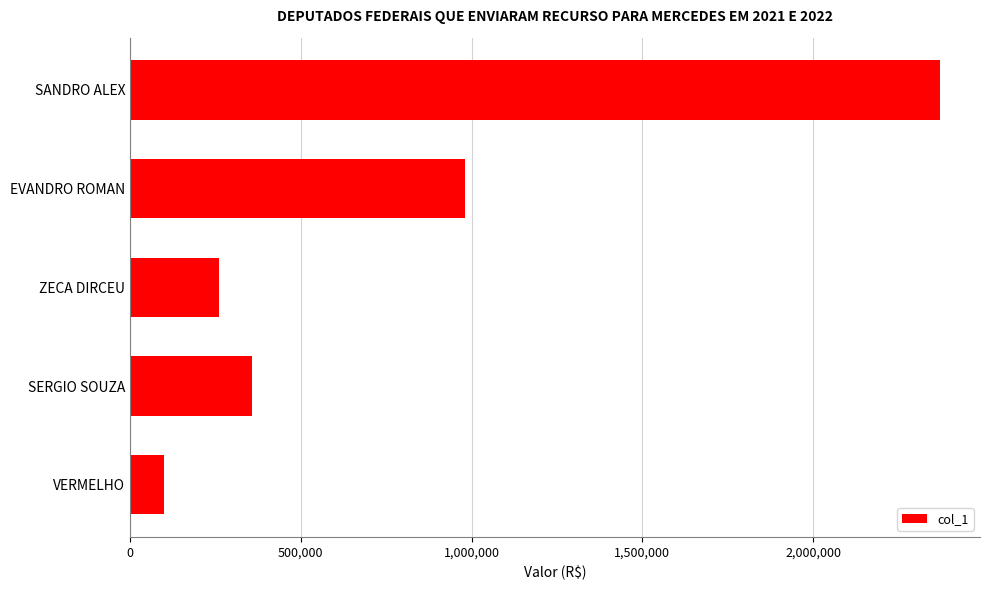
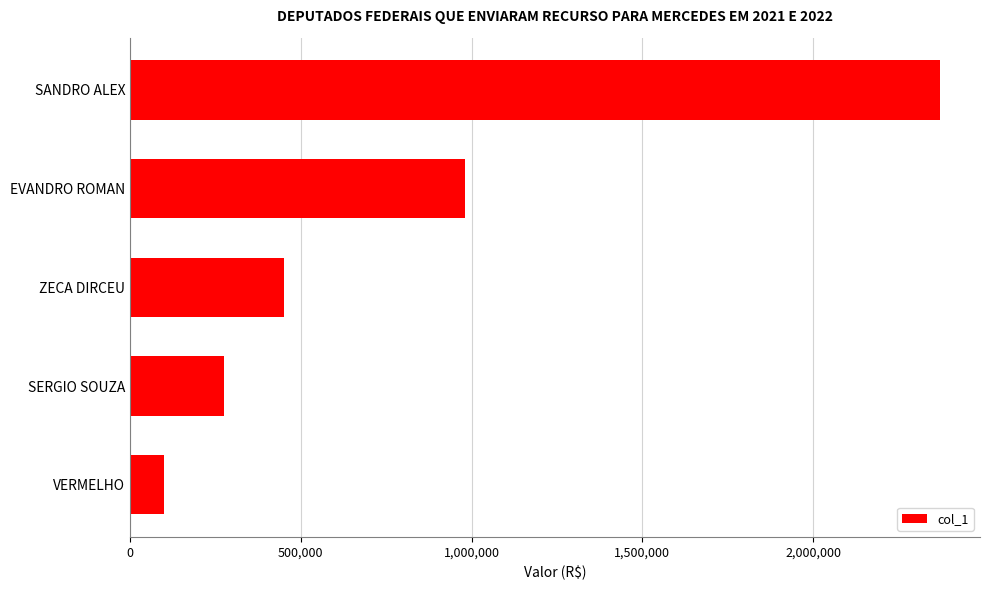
  {
    "SANDRO ALEX": "2,370,000",
    "EVANDRO ROMAN": "980,000",
-   "ZECA DIRCEU": "260,000",
-   "SERGIO SOUZA": "360,000",
+   "ZECA DIRCEU": "450,000",
+   "SERGIO SOUZA": "270,000",
    "VERMELHO": "100,000"
  }
